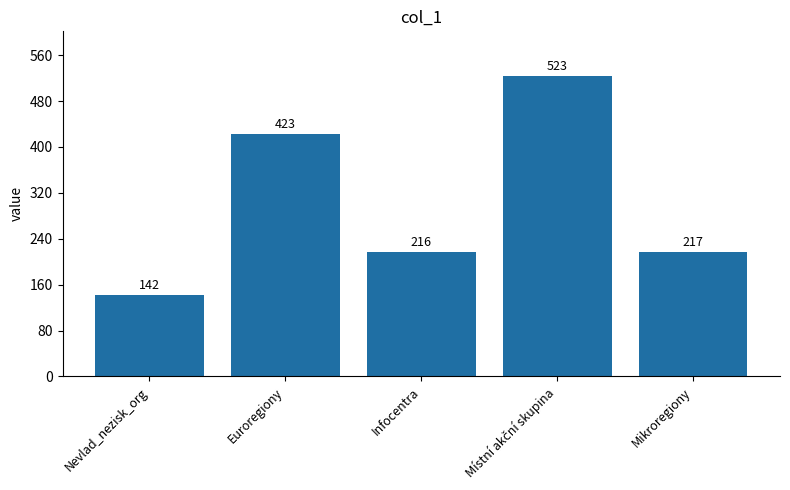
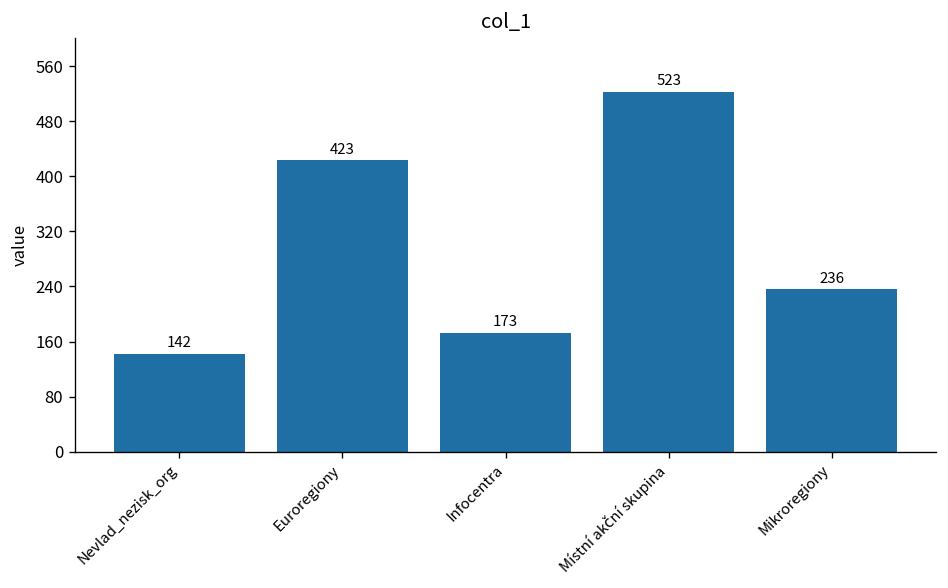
  {
    "Nevlad_nezisk_org": 142,
    "Euroregiony": 423,
-   "Infocentra": 216,
+   "Infocentra": 173,
    "Místní akční skupina": 523,
-   "Mikroregiony": 217
+   "Mikroregiony": 236
  }
